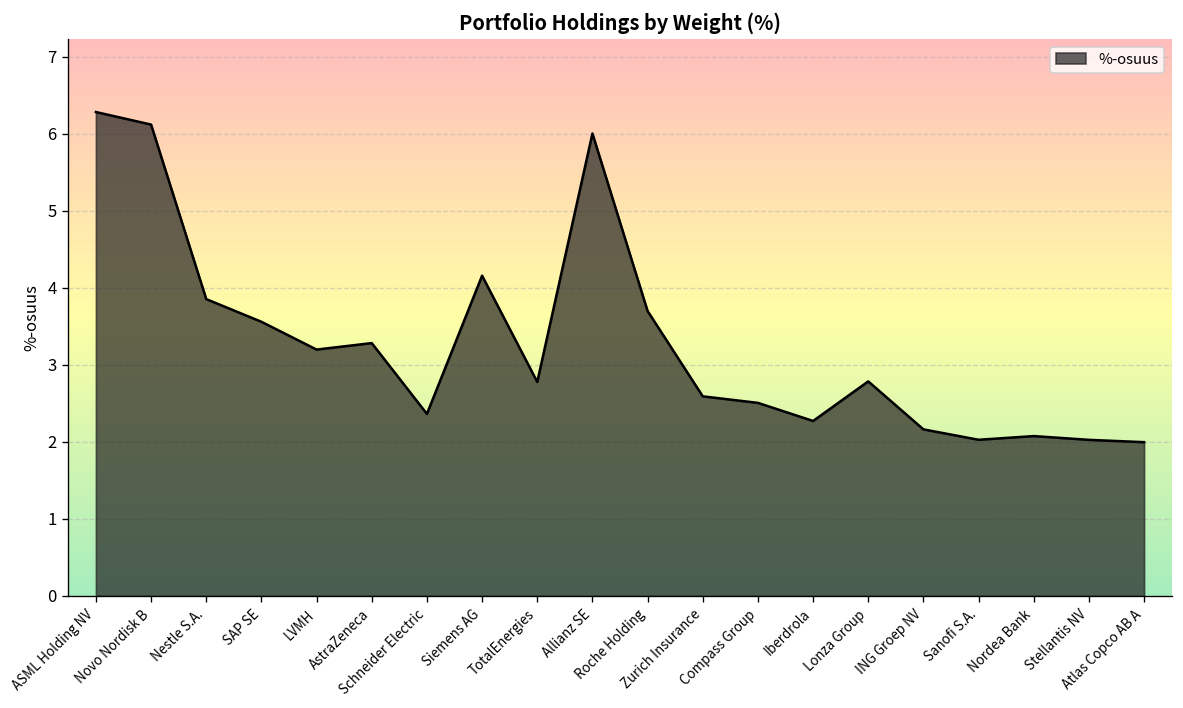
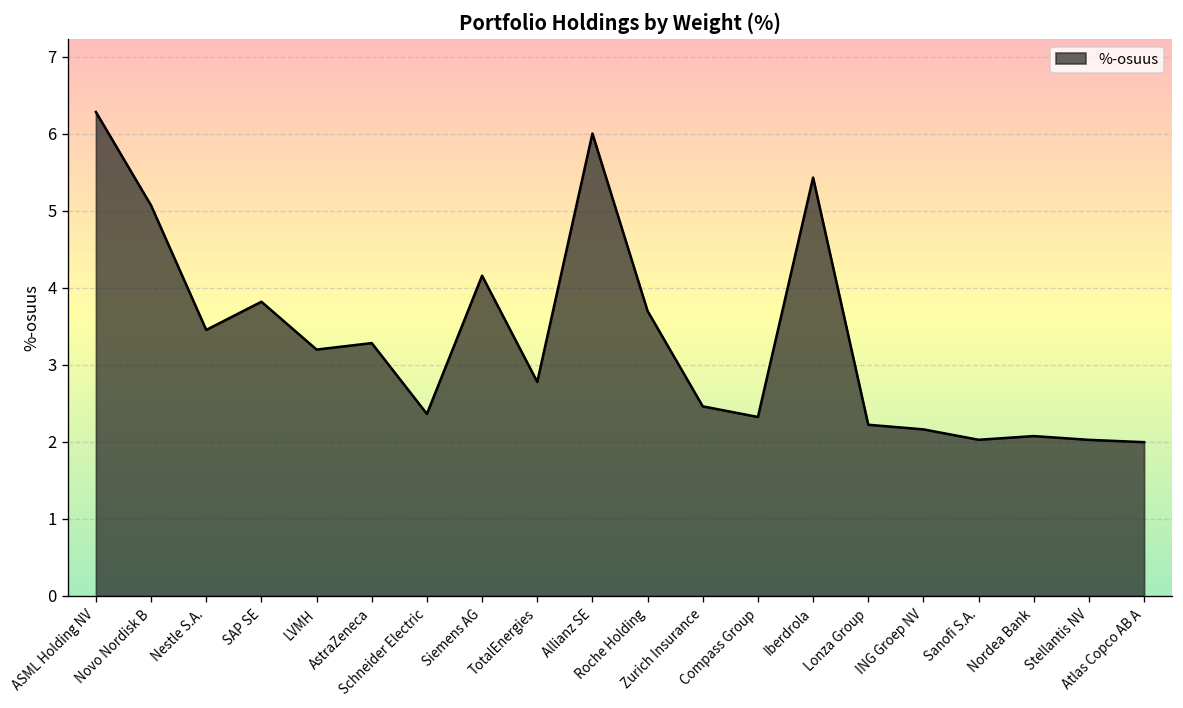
  {
    "ASML Holding NV": 6.3,
-   "Novo Nordisk B": 6.1,
-   "Nestle S.A.": 3.9,
-   "SAP SE": 3.6,
+   "Novo Nordisk B": 5.1,
+   "Nestle S.A.": 3.5,
+   "SAP SE": 3.8,
    "LVMH": 3.2,
    "AstraZeneca": 3.3,
    "Schneider Electric": 2.4,
    "Siemens AG": 4.2,
    "TotalEnergies": 2.8,
    "Allianz SE": 6.0,
    "Roche Holding": 3.7,
-   "Zurich Insurance": 2.6,
-   "Compass Group": 2.5,
-   "Iberdrola": 2.3,
-   "Lonza Group": 2.8,
+   "Zurich Insurance": 2.5,
+   "Compass Group": 2.3,
+   "Iberdrola": 5.4,
+   "Lonza Group": 2.2,
    "ING Groep NV": 2.2,
    "Sanofi S.A.": 2.0,
    "Nordea Bank": 2.1,
    "Stellantis NV": 2.0,
    "Atlas Copco AB A": 2.0
  }
